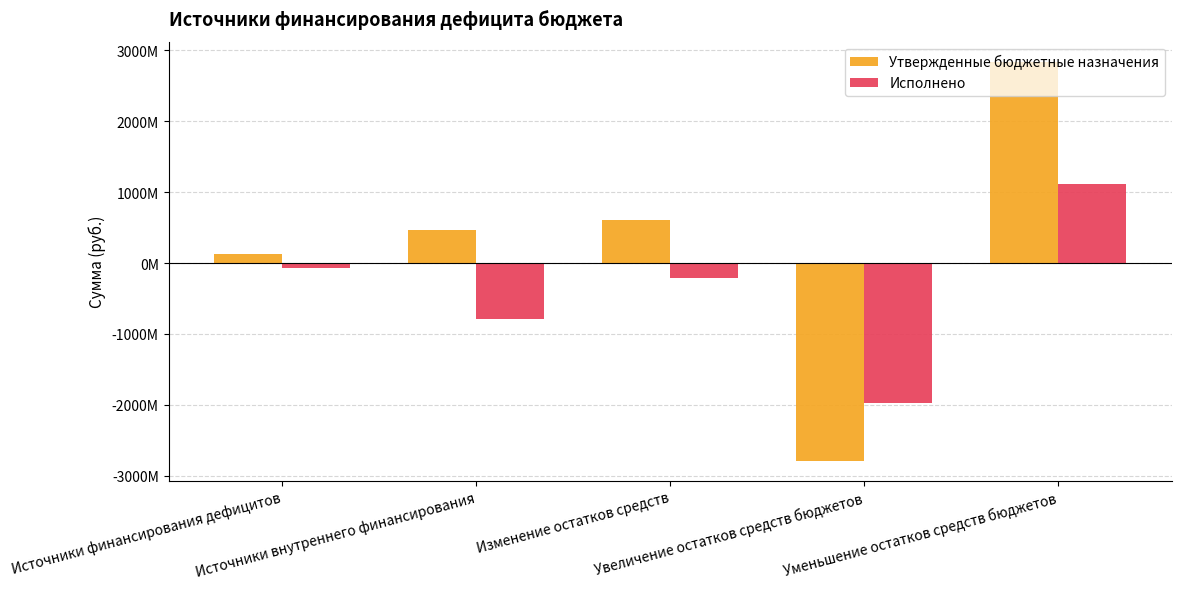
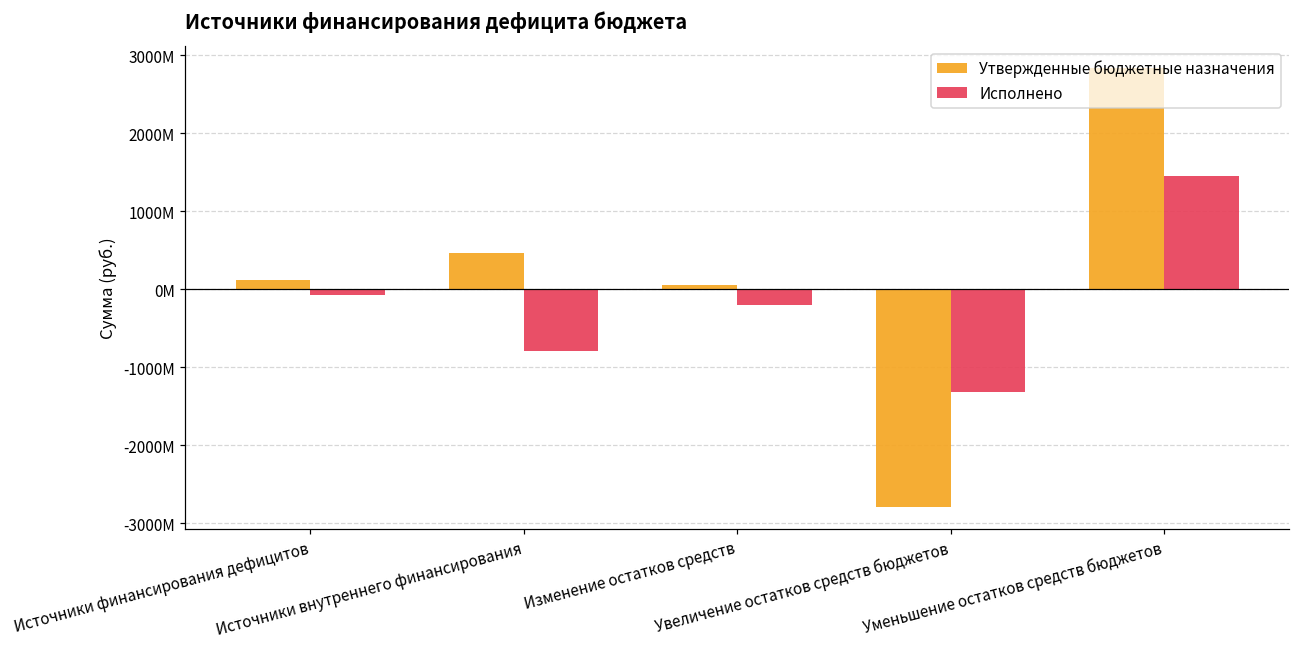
  {
    "Утвержденные бюджетные назначения": {
      "Источники финансирования дефицитов": 100000000,
      "Источники внутреннего финансирования": 500000000,
-     "Изменение остатков средств": 600000000,
+     "Изменение остатков средств": 100000000,
      "Увеличение остатков средств бюджетов": -2800000000
    },
    "Исполнено": {
      "Источники финансирования дефицитов": -100000000,
      "Источники внутреннего финансирования": -800000000,
      "Изменение остатков средств": -200000000,
-     "Увеличение остатков средств бюджетов": -2000000000,
-     "Уменьшение остатков средств бюджетов": 1100000000
+     "Увеличение остатков средств бюджетов": -1300000000,
+     "Уменьшение остатков средств бюджетов": 1500000000
    }
  }
